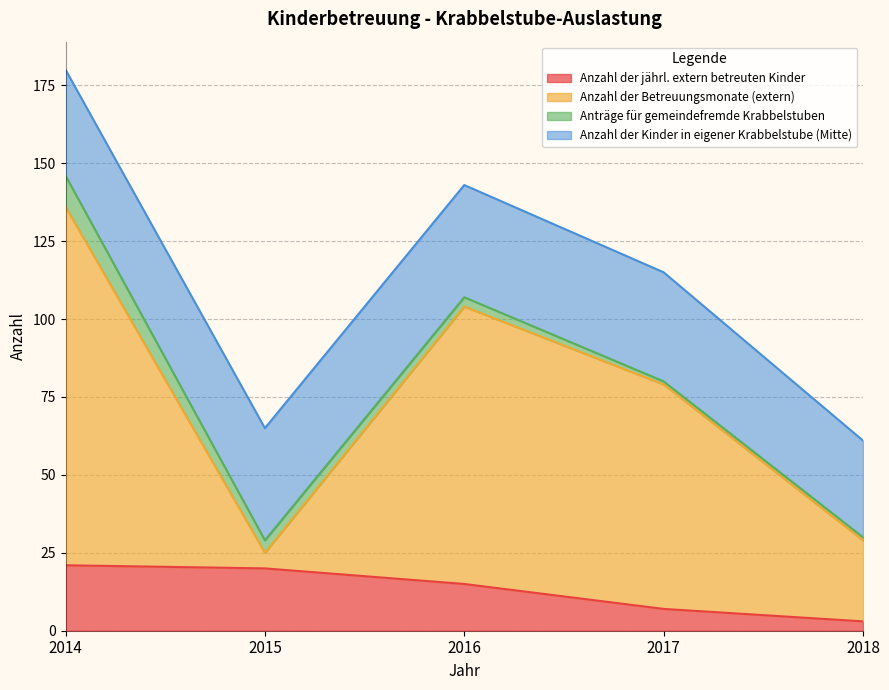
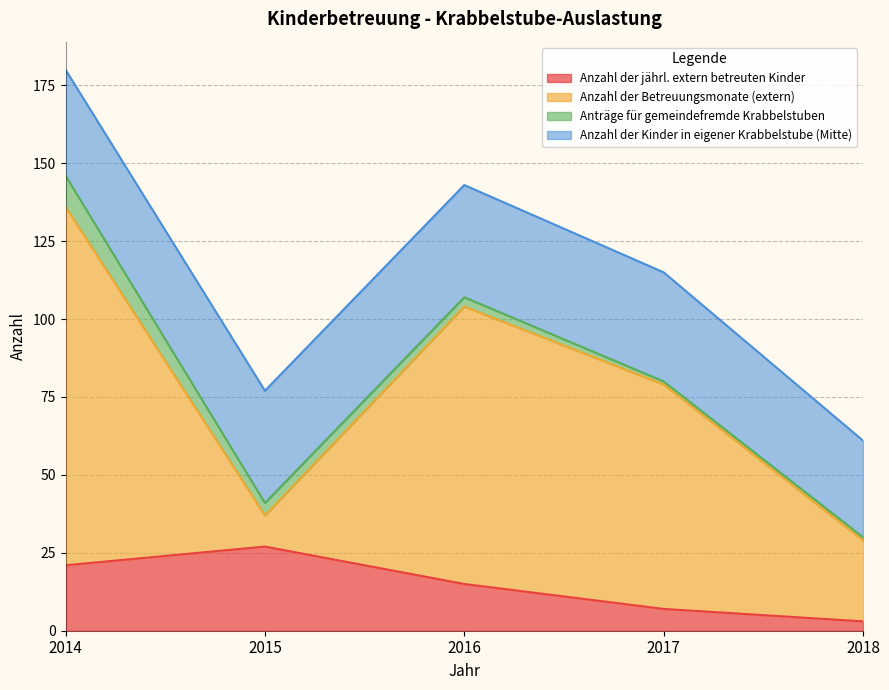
  {
    "Anzahl der jährl. extern betreuten Kinder": {
      "2014": 21,
-     "2015": 20,
+     "2015": 27,
      "2016": 15,
      "2017": 7,
      "2018": 3
    },
    "Anzahl der Betreuungsmonate (extern)": {
      "2014": 115,
-     "2015": 5,
+     "2015": 10,
      "2016": 89,
      "2017": 72,
      "2018": 26
    },
    "Anträge für gemeindefremde Krabbelstuben": {
      "2014": 10,
      "2015": 4,
      "2016": 3,
      "2017": 1,
      "2018": 1
    },
    "Anzahl der Kinder in eigener Krabbelstube (Mitte)": {
      "2014": 34,
      "2015": 36,
      "2016": 36,
      "2017": 35,
      "2018": 31
    }
  }
